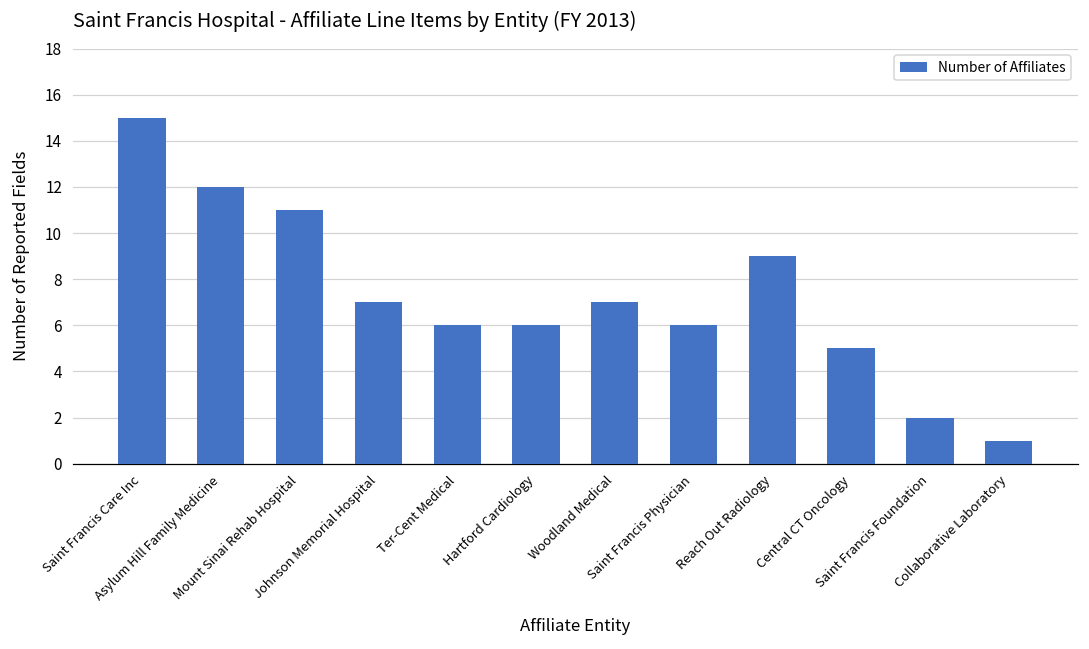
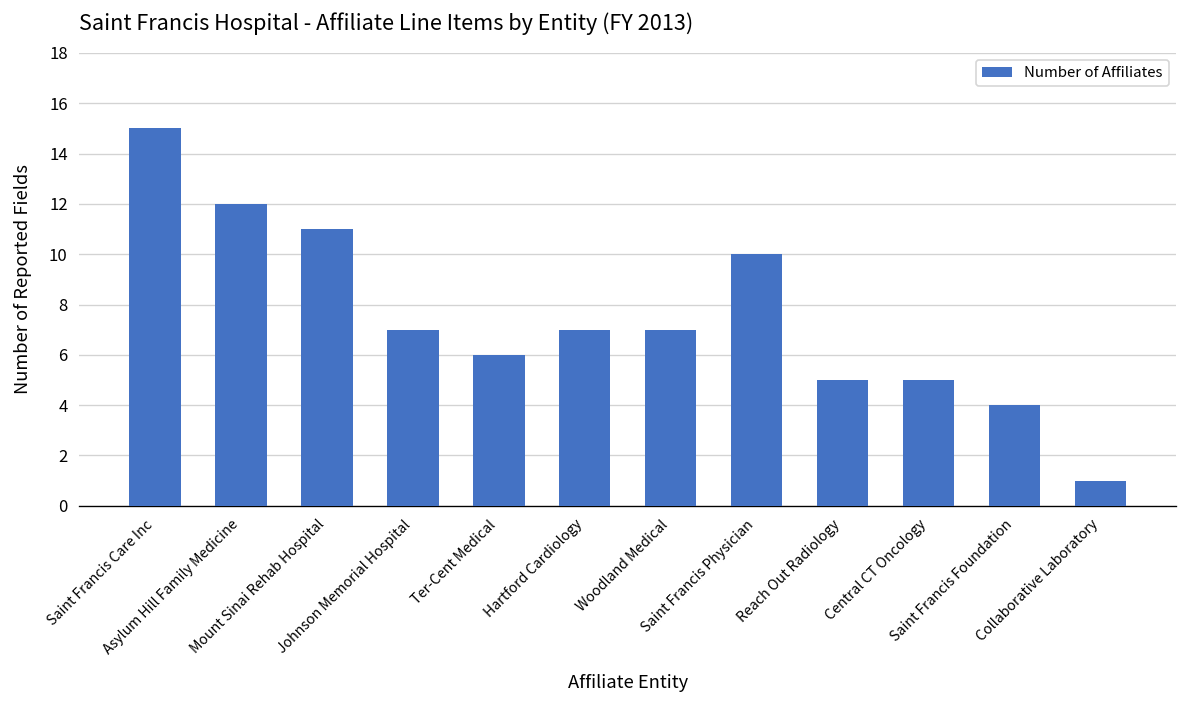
  {
    "Saint Francis Care Inc": 15,
    "Asylum Hill Family Medicine": 12,
    "Mount Sinai Rehab Hospital": 11,
    "Johnson Memorial Hospital": 7,
    "Ter-Cent Medical": 6,
-   "Hartford Cardiology": 6,
+   "Hartford Cardiology": 7,
    "Woodland Medical": 7,
-   "Saint Francis Physician": 6,
-   "Reach Out Radiology": 9,
+   "Saint Francis Physician": 10,
+   "Reach Out Radiology": 5,
    "Central CT Oncology": 5,
-   "Saint Francis Foundation": 2,
+   "Saint Francis Foundation": 4,
    "Collaborative Laboratory": 1
  }
